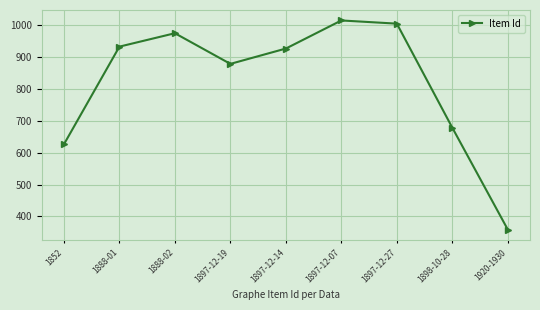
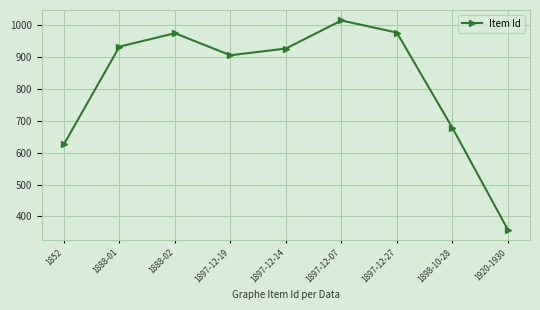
  {
    "1852": 630,
    "1888-01": 930,
    "1888-02": 970,
-   "1897-12-19": 880,
+   "1897-12-19": 910,
    "1897-12-14": 930,
    "1897-12-07": 1010,
-   "1897-12-27": 1000,
+   "1897-12-27": 980,
    "1898-10-28": 680,
    "1920-1930": 360
  }
